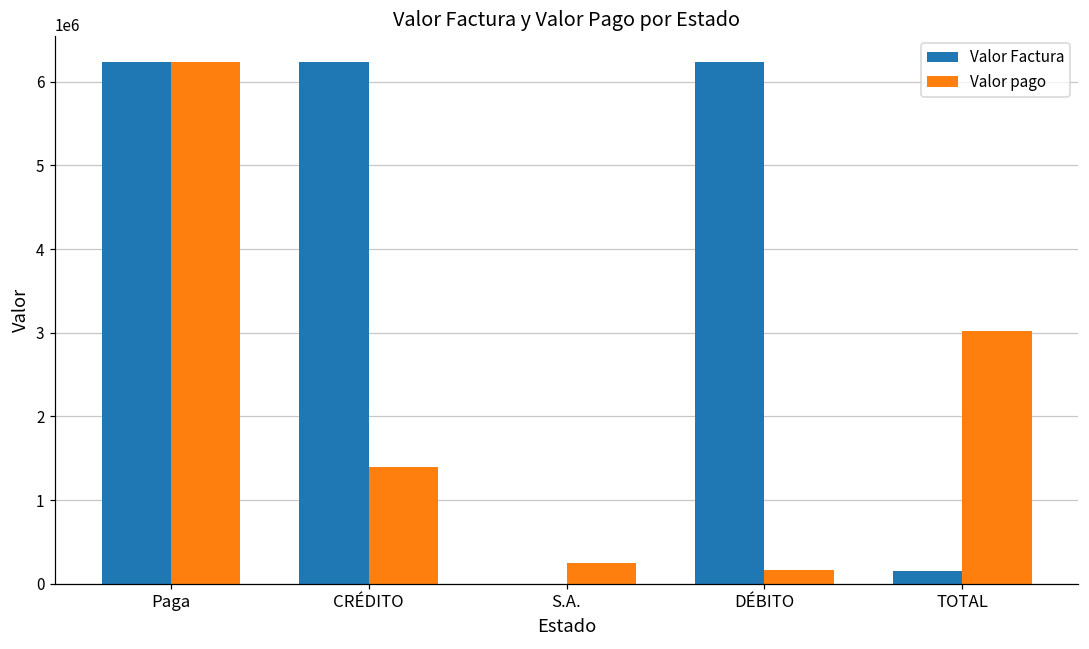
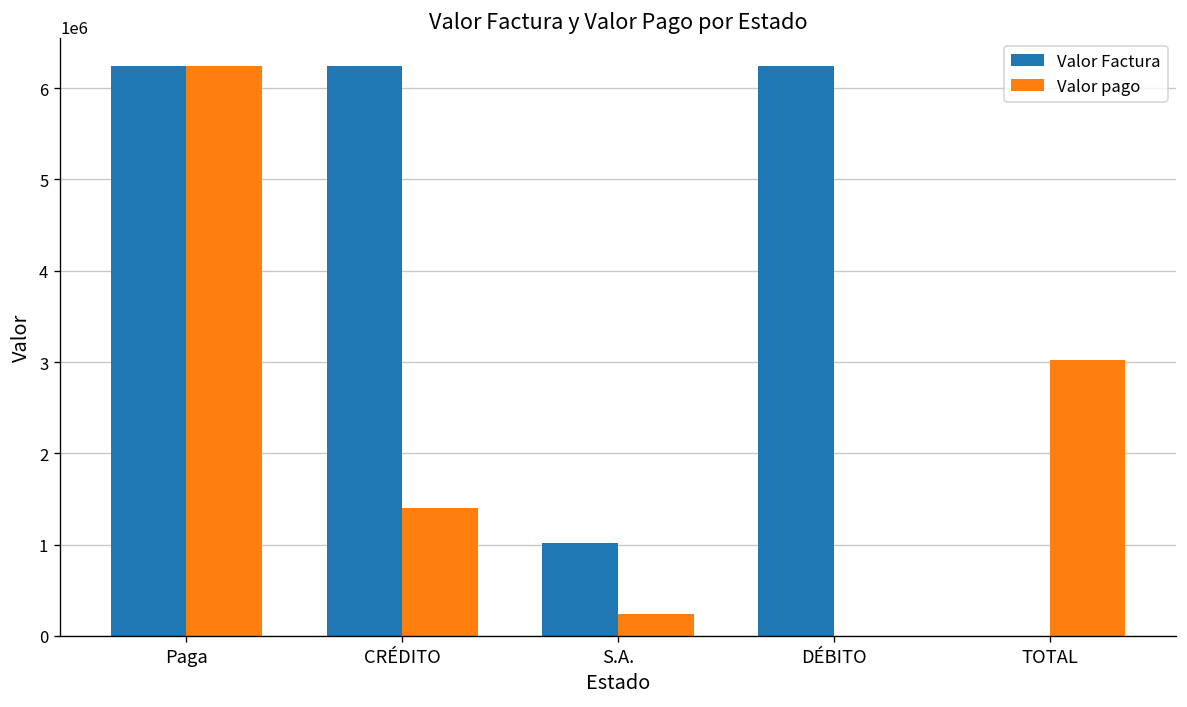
  {
    "Valor Factura": {
      "Paga": 6200000,
      "CRÉDITO": 6200000,
-     "S.A.": 0,
+     "S.A.": 1000000,
      "DÉBITO": 6200000,
-     "TOTAL": 200000
+     "TOTAL": 0
    },
    "Valor pago": {
      "Paga": 6200000,
      "CRÉDITO": 1400000,
      "S.A.": 200000,
-     "DÉBITO": 200000,
+     "DÉBITO": 0,
      "TOTAL": 3000000
    }
  }
